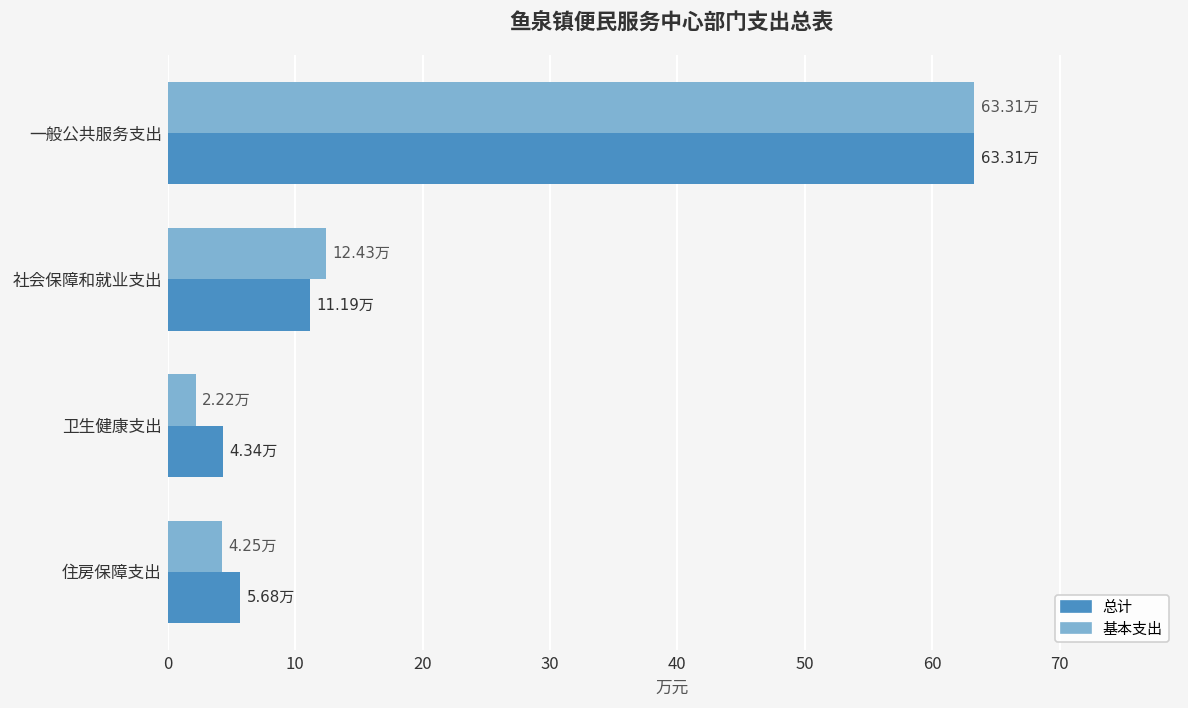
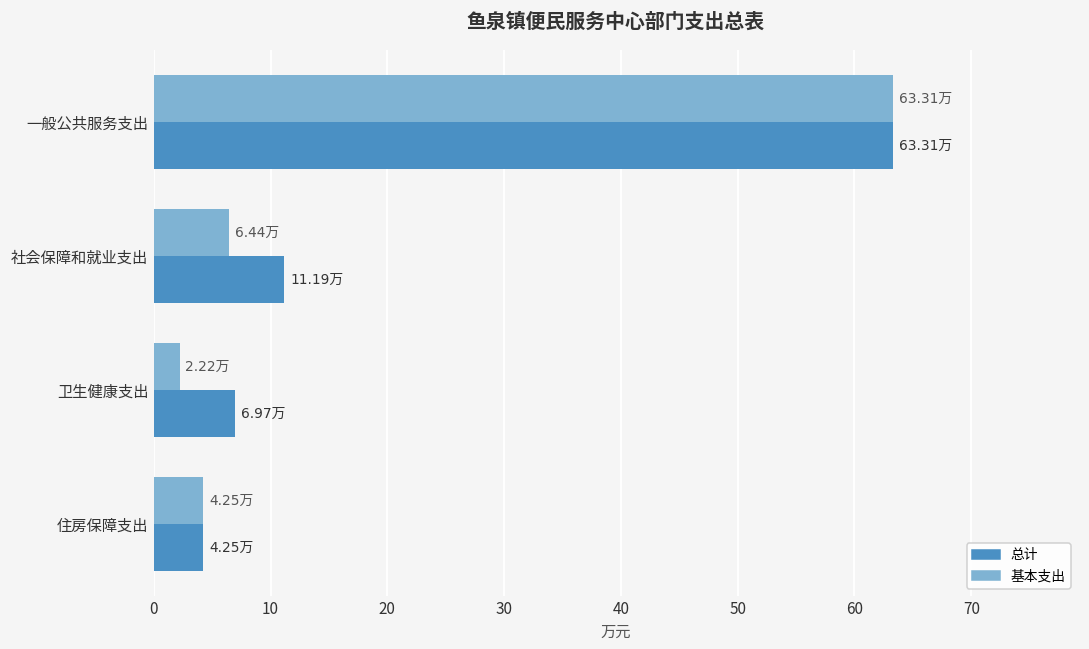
  {
    "总计": {
      "一般公共服务支出": "63.31万",
      "社会保障和就业支出": "11.19万",
-     "卫生健康支出": "4.34万",
-     "住房保障支出": "5.68万"
+     "卫生健康支出": "6.97万",
+     "住房保障支出": "4.25万"
    },
    "基本支出": {
      "一般公共服务支出": "63.31万",
-     "社会保障和就业支出": "12.43万",
+     "社会保障和就业支出": "6.44万",
      "卫生健康支出": "2.22万",
      "住房保障支出": "4.25万"
    }
  }
